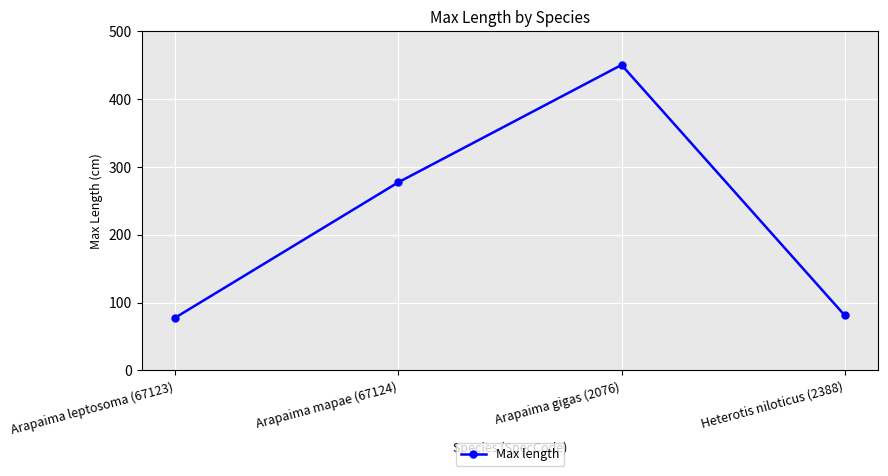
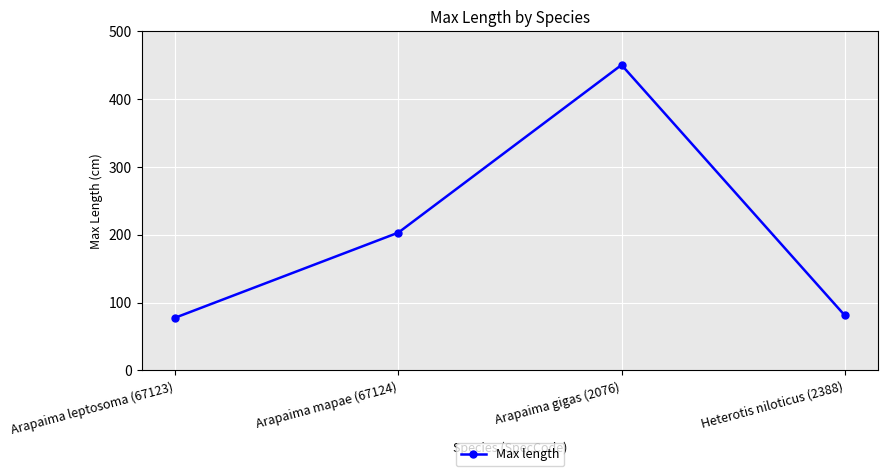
  {
    "Arapaima leptosoma (67123)": 80,
-   "Arapaima mapae (67124)": 280,
+   "Arapaima mapae (67124)": 200,
    "Arapaima gigas (2076)": 450,
    "Heterotis niloticus (2388)": 80
  }
